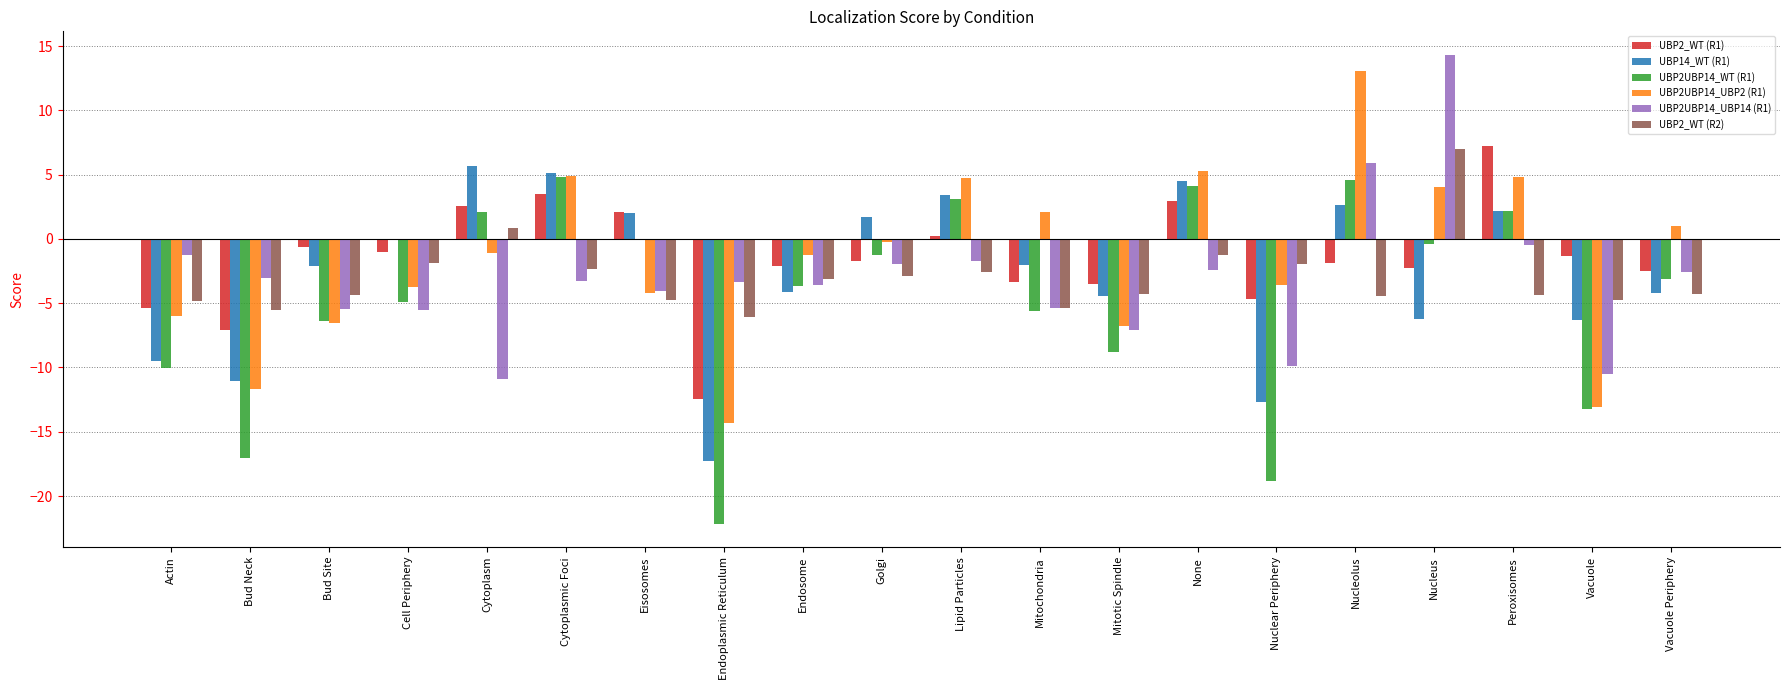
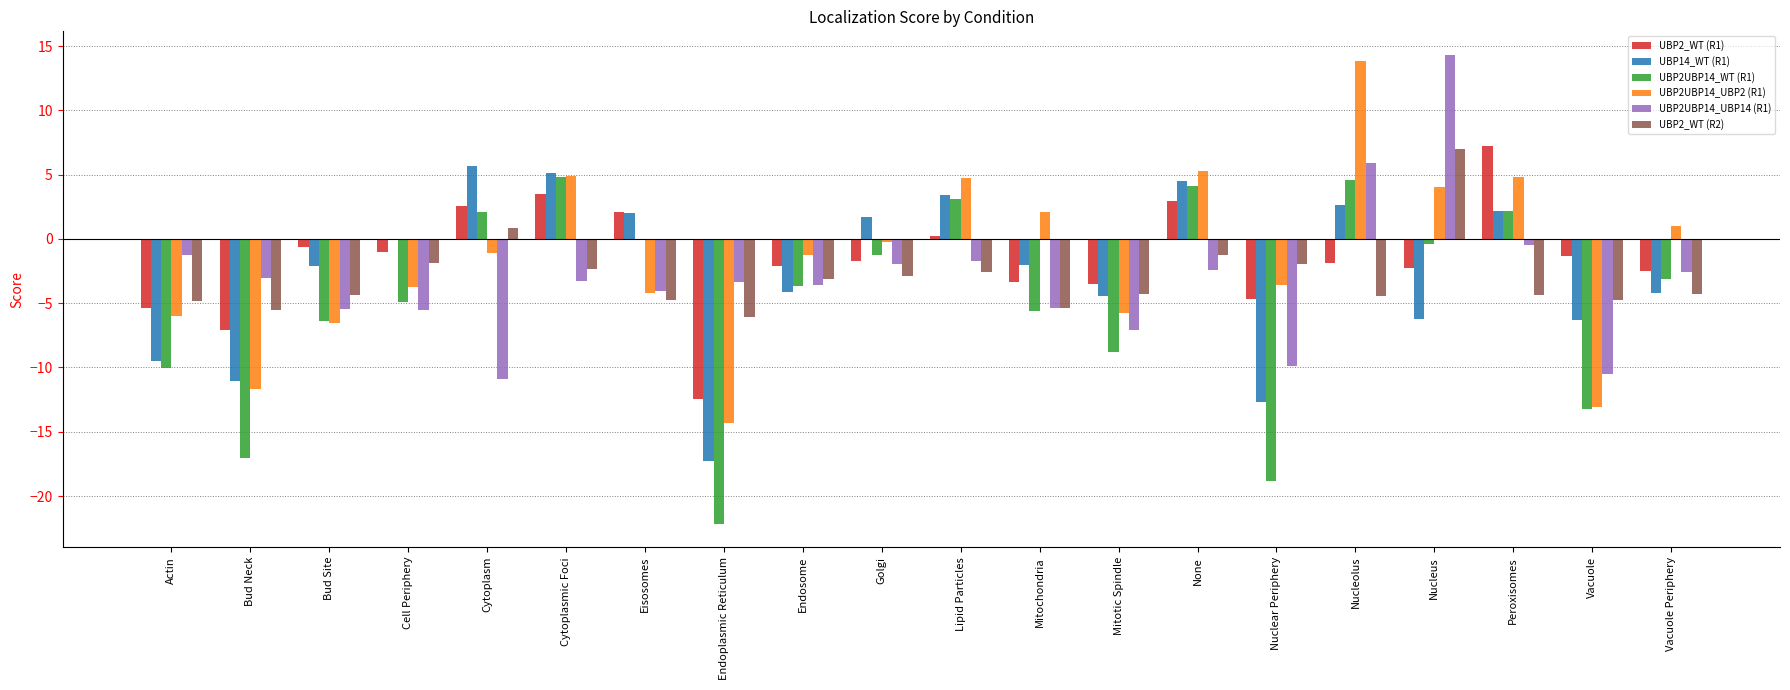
  {
    "UBP2_WT (R1)": {
      "Actin": -5.4,
      "Bud Neck": -7.1,
      "Bud Site": -0.6,
      "Cell Periphery": -1.0,
      "Cytoplasm": 2.6,
      "Cytoplasmic Foci": 3.5,
      "Eisosomes": 2.1,
      "Endoplasmic Reticulum": -12.5,
      "Endosome": -2.1,
      "Golgi": -1.7,
      "Lipid Particles": 0.3,
      "Mitochondria": -3.3,
      "Mitotic Spindle": -3.5,
      "None": 2.9,
      "Nuclear Periphery": -4.7,
      "Nucleolus": -1.9,
      "Nucleus": -2.3,
      "Peroxisomes": 7.3,
      "Vacuole": -1.3,
      "Vacuole Periphery": -2.5
    },
    "UBP14_WT (R1)": {
      "Actin": -9.5,
      "Bud Neck": -11.1,
      "Bud Site": -2.1,
      "Cytoplasm": 5.7,
      "Cytoplasmic Foci": 5.1,
      "Eisosomes": 2.1,
      "Endoplasmic Reticulum": -17.3,
      "Endosome": -4.1,
      "Golgi": 1.7,
      "Lipid Particles": 3.4,
      "Mitochondria": -2.0,
      "Mitotic Spindle": -4.4,
      "None": 4.5,
      "Nuclear Periphery": -12.7,
      "Nucleolus": 2.6,
      "Nucleus": -6.2,
      "Peroxisomes": 2.2,
      "Vacuole": -6.3,
      "Vacuole Periphery": -4.2
    },
    "UBP2UBP14_WT (R1)": {
      "Actin": -10.0,
      "Bud Neck": -17.0,
      "Bud Site": -6.4,
      "Cell Periphery": -4.9,
      "Cytoplasm": 2.1,
      "Cytoplasmic Foci": 4.8,
      "Endoplasmic Reticulum": -22.2,
      "Endosome": -3.6,
      "Golgi": -1.3,
      "Lipid Particles": 3.1,
      "Mitochondria": -5.6,
      "Mitotic Spindle": -8.8,
      "None": 4.1,
      "Nuclear Periphery": -18.8,
      "Nucleolus": 4.6,
      "Nucleus": -0.4,
      "Peroxisomes": 2.2,
      "Vacuole": -13.2,
      "Vacuole Periphery": -3.2
    },
    "UBP2UBP14_UBP2 (R1)": {
      "Actin": -6.0,
      "Bud Neck": -11.7,
      "Bud Site": -6.6,
      "Cell Periphery": -3.7,
      "Cytoplasm": -1.1,
      "Cytoplasmic Foci": 4.9,
      "Eisosomes": -4.2,
      "Endoplasmic Reticulum": -14.3,
      "Endosome": -1.3,
      "Golgi": -0.3,
      "Lipid Particles": 4.7,
      "Mitochondria": 2.1,
-     "Mitotic Spindle": -6.8,
+     "Mitotic Spindle": -5.8,
      "None": 5.3,
      "Nuclear Periphery": -3.6,
-     "Nucleolus": 13.1,
+     "Nucleolus": 13.8,
      "Nucleus": 4.0,
      "Peroxisomes": 4.8,
      "Vacuole": -13.1,
      "Vacuole Periphery": 1.0
    },
    "UBP2UBP14_UBP14 (R1)": {
      "Actin": -1.3,
      "Bud Neck": -3.0,
      "Bud Site": -5.5,
      "Cell Periphery": -5.5,
      "Cytoplasm": -10.9,
      "Cytoplasmic Foci": -3.3,
      "Eisosomes": -4.1,
      "Endoplasmic Reticulum": -3.4,
      "Endosome": -3.6,
      "Golgi": -2.0,
      "Lipid Particles": -1.7,
      "Mitochondria": -5.4,
      "Mitotic Spindle": -7.1,
      "None": -2.4,
      "Nuclear Periphery": -9.9,
      "Nucleolus": 5.9,
      "Nucleus": 14.3,
      "Peroxisomes": -0.5,
      "Vacuole": -10.5,
      "Vacuole Periphery": -2.5
    },
    "UBP2_WT (R2)": {
      "Actin": -4.8,
      "Bud Neck": -5.6,
      "Bud Site": -4.4,
      "Cell Periphery": -1.9,
      "Cytoplasm": 0.9,
      "Cytoplasmic Foci": -2.3,
      "Eisosomes": -4.8,
      "Endoplasmic Reticulum": -6.0,
      "Endosome": -3.1,
      "Golgi": -2.9,
      "Lipid Particles": -2.6,
      "Mitochondria": -5.4,
      "Mitotic Spindle": -4.3,
      "None": -1.3,
      "Nuclear Periphery": -2.0,
      "Nucleolus": -4.4,
      "Nucleus": 7.0,
      "Peroxisomes": -4.3,
      "Vacuole": -4.7,
      "Vacuole Periphery": -4.3
    }
  }
